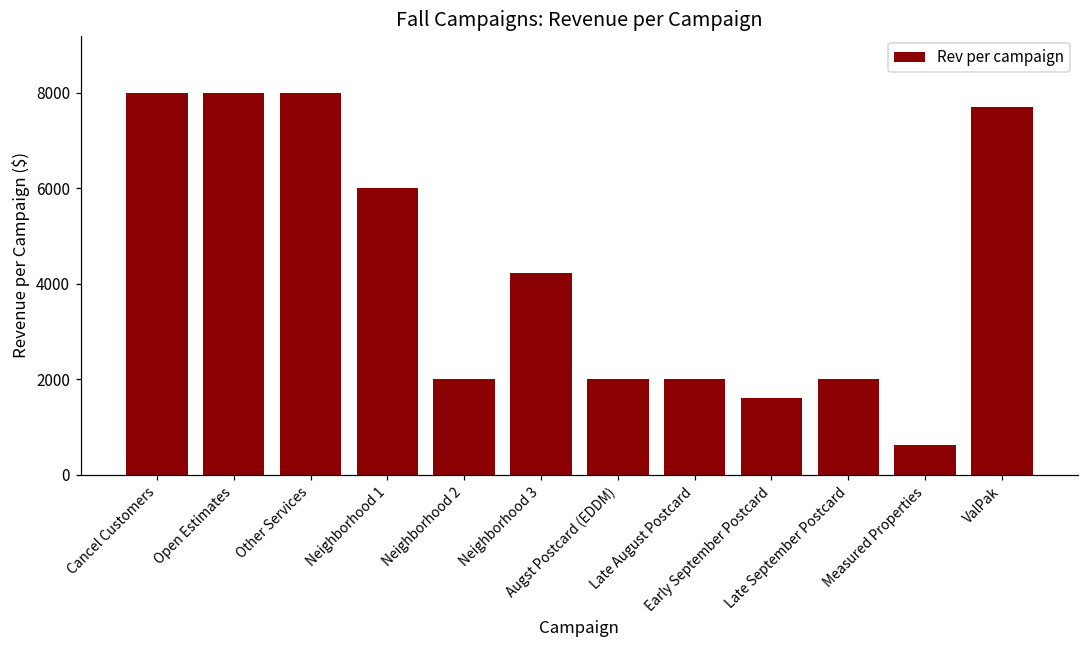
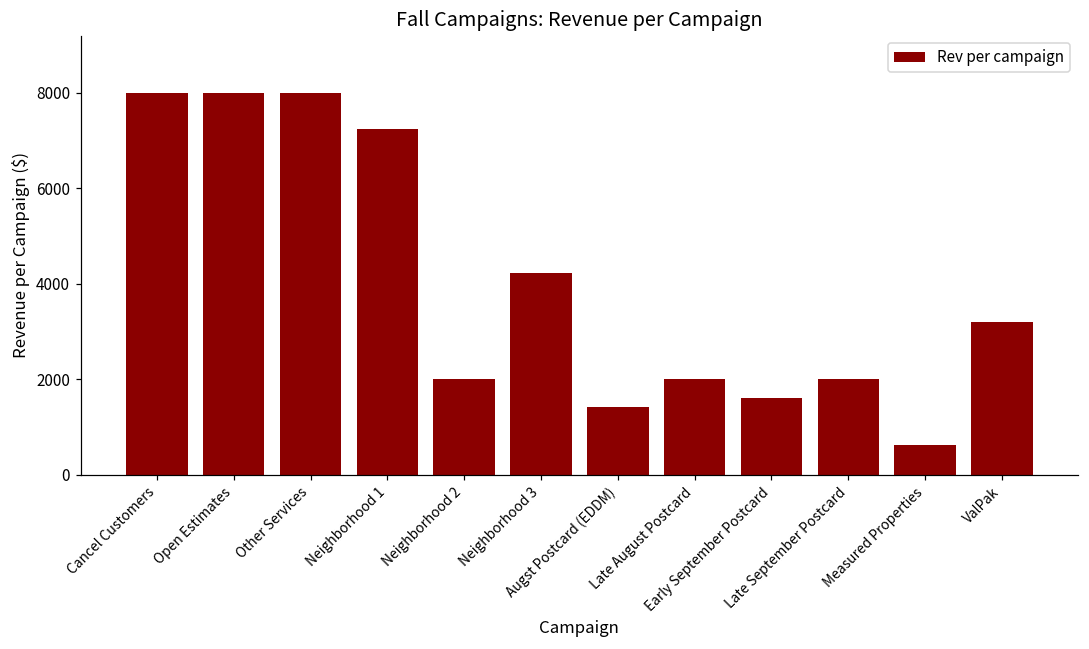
  {
    "Cancel Customers": 8000,
    "Open Estimates": 8000,
    "Other Services": 8000,
-   "Neighborhood 1": 6000,
+   "Neighborhood 1": 7200,
    "Neighborhood 2": 2000,
    "Neighborhood 3": 4200,
-   "Augst Postcard (EDDM)": 2000,
+   "Augst Postcard (EDDM)": 1400,
    "Late August Postcard": 2000,
    "Early September Postcard": 1600,
    "Late September Postcard": 2000,
    "Measured Properties": 600,
-   "ValPak": 7700
+   "ValPak": 3200
  }
